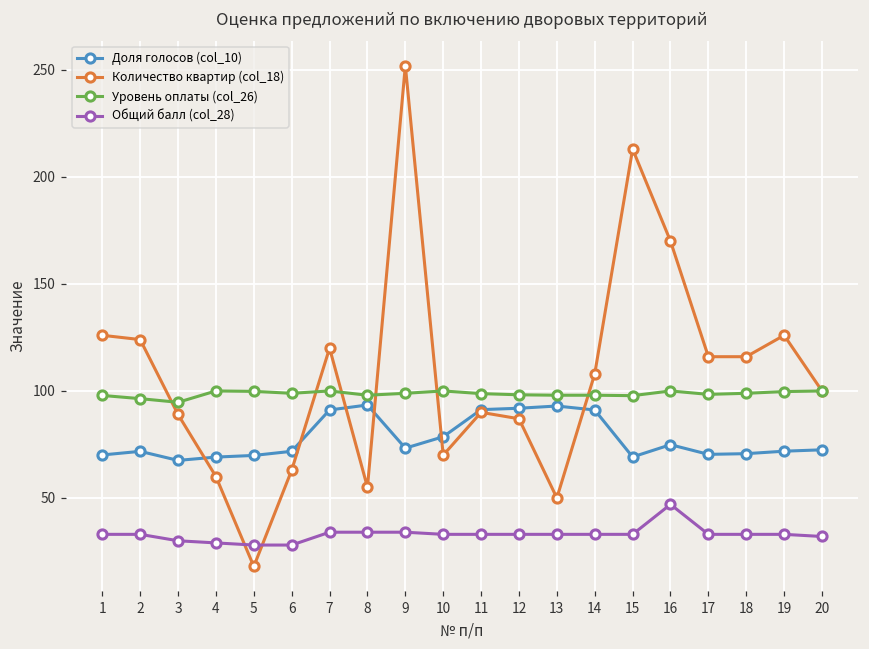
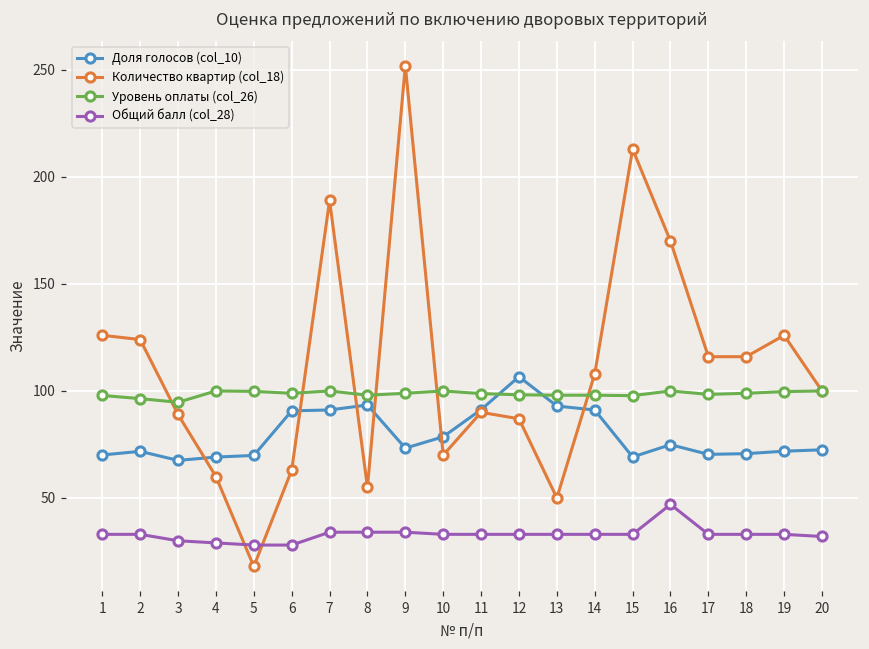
  {
    "Доля голосов (col_10)": {
      "1": 70,
      "2": 72,
      "3": 68,
      "4": 69,
      "5": 70,
-     "6": 72,
+     "6": 91,
      "7": 91,
      "8": 93,
      "9": 73,
      "10": 79,
-     "12": 92,
+     "12": 107,
      "13": 93,
      "14": 91,
      "15": 69,
      "16": 75,
      "17": 70,
      "18": 71,
      "19": 72,
      "20": 73
    },
    "Количество квартир (col_18)": {
      "1": 126,
      "2": 124,
      "3": 89,
      "4": 60,
      "5": 18,
      "6": 63,
-     "7": 120,
+     "7": 189,
      "8": 55,
      "9": 252,
      "10": 70,
      "12": 87,
      "13": 50,
      "14": 108,
      "15": 213,
      "16": 170,
      "17": 116,
      "18": 116,
      "19": 126
    },
    "Уровень оплаты (col_26)": {
      "1": 98,
      "2": 96,
      "3": 95,
      "4": 100,
      "5": 100,
      "6": 99,
      "7": 100,
      "8": 98,
      "9": 99,
      "10": 100,
      "11": 99,
      "12": 98,
      "13": 98,
      "14": 98,
      "15": 98,
      "16": 100,
      "17": 98,
      "18": 99,
      "19": 100
    },
    "Общий балл (col_28)": {
      "1": 33,
      "2": 33,
      "3": 30,
      "4": 29,
      "5": 28,
      "6": 28,
      "7": 34,
      "8": 34,
      "9": 34,
      "10": 33,
      "11": 33,
      "12": 33,
      "13": 33,
      "14": 33,
      "15": 33,
      "16": 47,
      "17": 33,
      "18": 33,
      "19": 33,
      "20": 32
    }
  }
